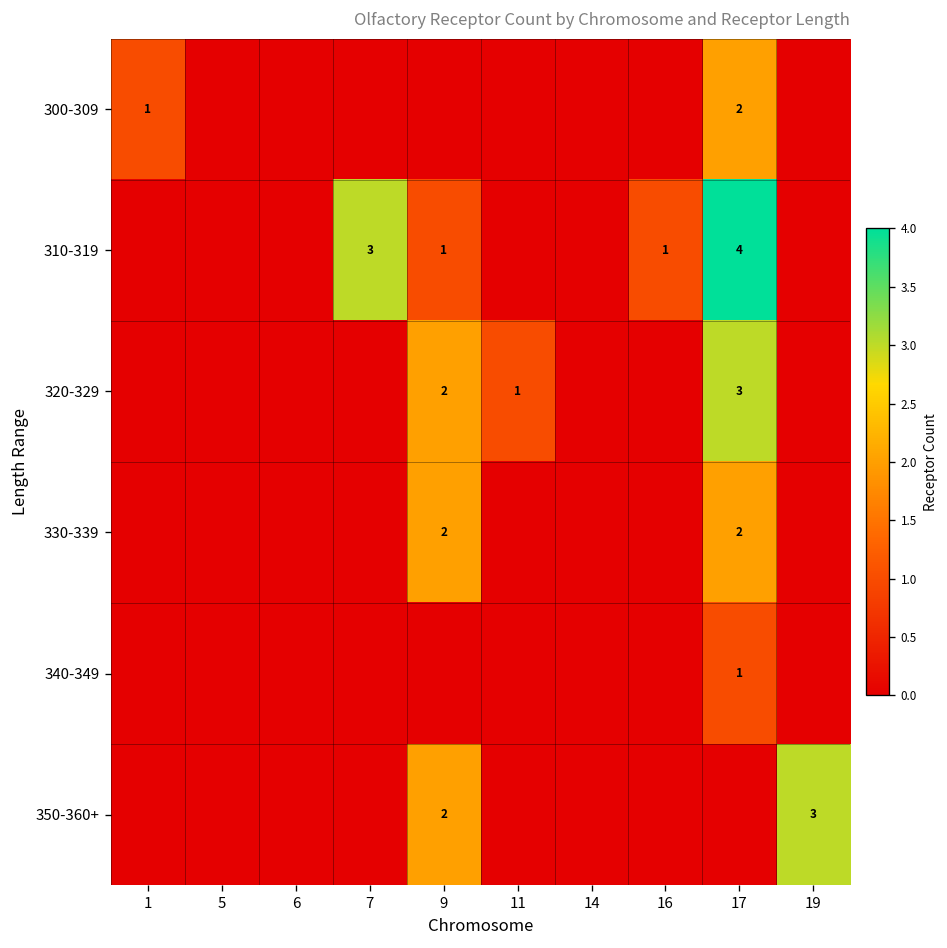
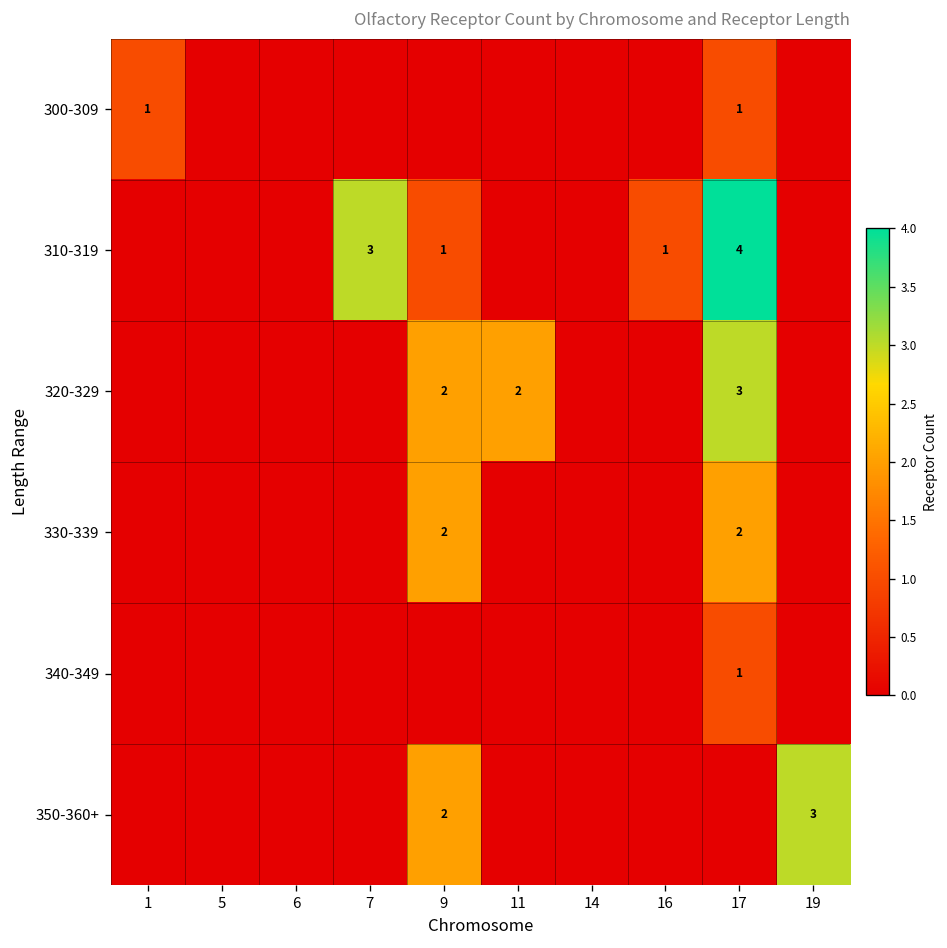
  {
    "300-309": {
      "1": 1,
-     "17": 2
+     "17": 1
    },
    "310-319": {
      "7": 3,
      "9": 1,
      "16": 1,
      "17": 4
    },
    "320-329": {
      "9": 2,
-     "11": 1,
+     "11": 2,
      "17": 3
    },
    "330-339": {
      "9": 2,
      "17": 2
    },
    "340-349": {
      "17": 1
    },
    "350-360+": {
      "9": 2,
      "19": 3
    }
  }
